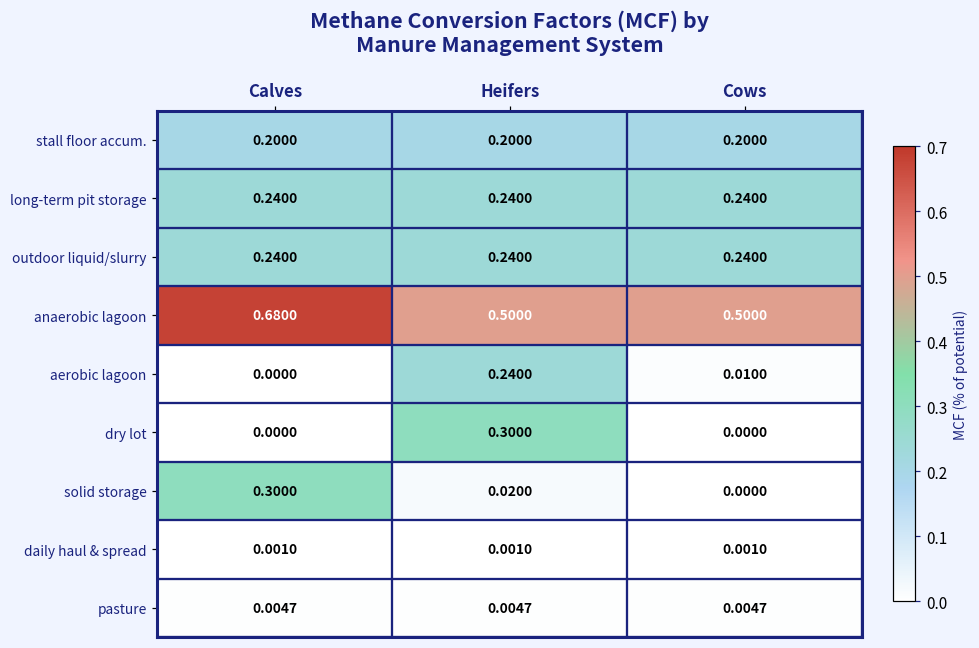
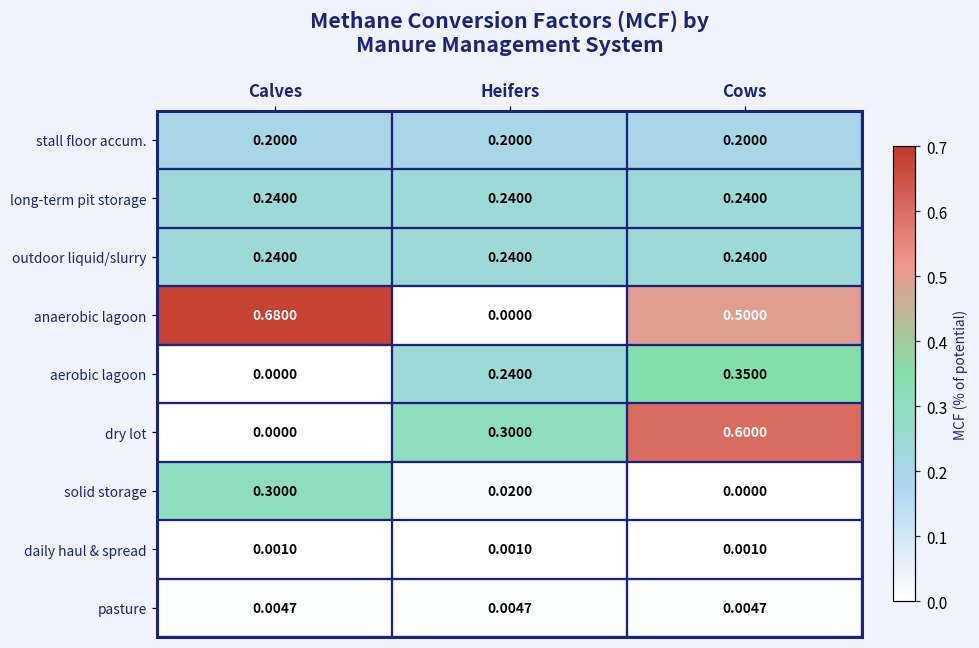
  {
    "stall floor accum.": {
      "Calves": 0.2000,
      "Heifers": 0.2000,
      "Cows": 0.2000
    },
    "long-term pit storage": {
      "Calves": 0.2400,
      "Heifers": 0.2400,
      "Cows": 0.2400
    },
    "outdoor liquid/slurry": {
      "Calves": 0.2400,
      "Heifers": 0.2400,
      "Cows": 0.2400
    },
    "anaerobic lagoon": {
      "Calves": 0.6800,
-     "Heifers": 0.5000,
+     "Heifers": 0.0000,
      "Cows": 0.5000
    },
    "aerobic lagoon": {
      "Calves": 0.0000,
      "Heifers": 0.2400,
-     "Cows": 0.0100
+     "Cows": 0.3500
    },
    "dry lot": {
      "Calves": 0.0000,
      "Heifers": 0.3000,
-     "Cows": 0.0000
+     "Cows": 0.6000
    },
    "solid storage": {
      "Calves": 0.3000,
      "Heifers": 0.0200,
      "Cows": 0.0000
    },
    "daily haul & spread": {
      "Calves": 0.0010,
      "Heifers": 0.0010,
      "Cows": 0.0010
    },
    "pasture": {
      "Calves": 0.0047,
      "Heifers": 0.0047,
      "Cows": 0.0047
    }
  }
